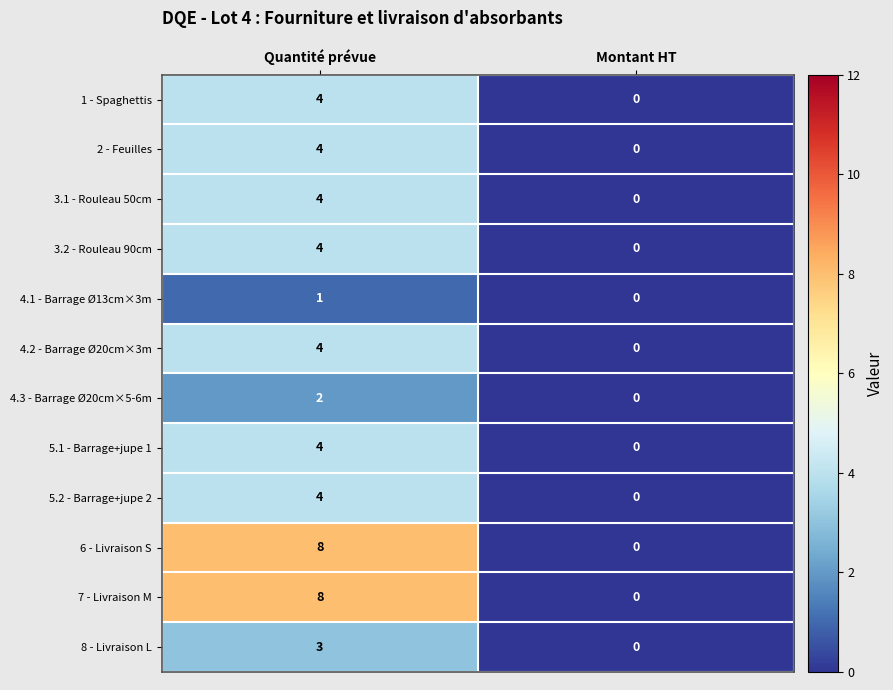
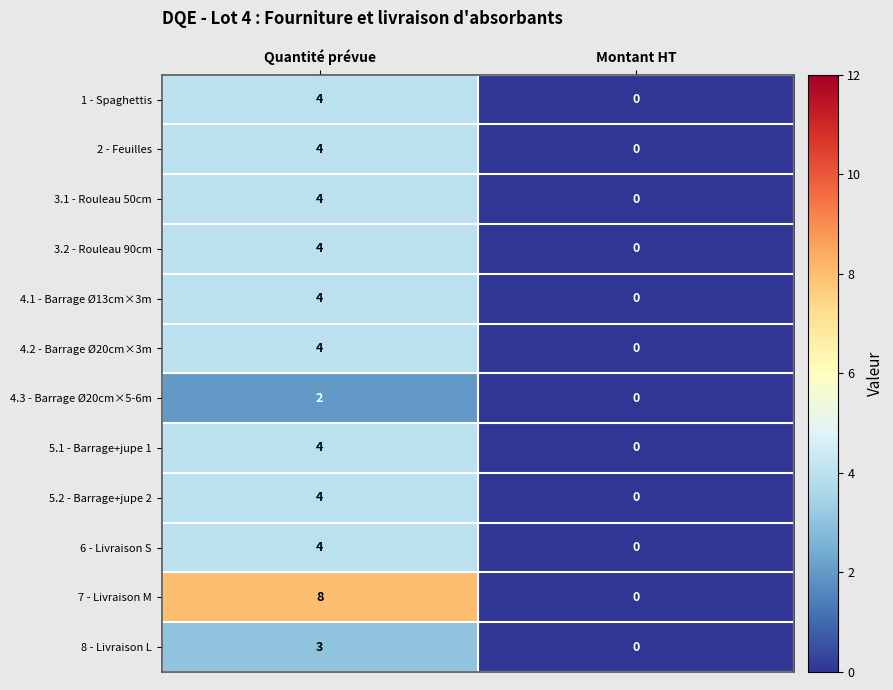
  {
    "1 - Spaghettis": {
      "Quantité prévue": 4,
      "Montant HT": 0
    },
    "2 - Feuilles": {
      "Quantité prévue": 4,
      "Montant HT": 0
    },
    "3.1 - Rouleau 50cm": {
      "Quantité prévue": 4,
      "Montant HT": 0
    },
    "3.2 - Rouleau 90cm": {
      "Quantité prévue": 4,
      "Montant HT": 0
    },
    "4.1 - Barrage Ø13cm×3m": {
-     "Quantité prévue": 1,
+     "Quantité prévue": 4,
      "Montant HT": 0
    },
    "4.2 - Barrage Ø20cm×3m": {
      "Quantité prévue": 4,
      "Montant HT": 0
    },
    "4.3 - Barrage Ø20cm×5-6m": {
      "Quantité prévue": 2,
      "Montant HT": 0
    },
    "5.1 - Barrage+jupe 1": {
      "Quantité prévue": 4,
      "Montant HT": 0
    },
    "5.2 - Barrage+jupe 2": {
      "Quantité prévue": 4,
      "Montant HT": 0
    },
    "6 - Livraison S": {
-     "Quantité prévue": 8,
+     "Quantité prévue": 4,
      "Montant HT": 0
    },
    "7 - Livraison M": {
      "Quantité prévue": 8,
      "Montant HT": 0
    },
    "8 - Livraison L": {
      "Quantité prévue": 3,
      "Montant HT": 0
    }
  }
